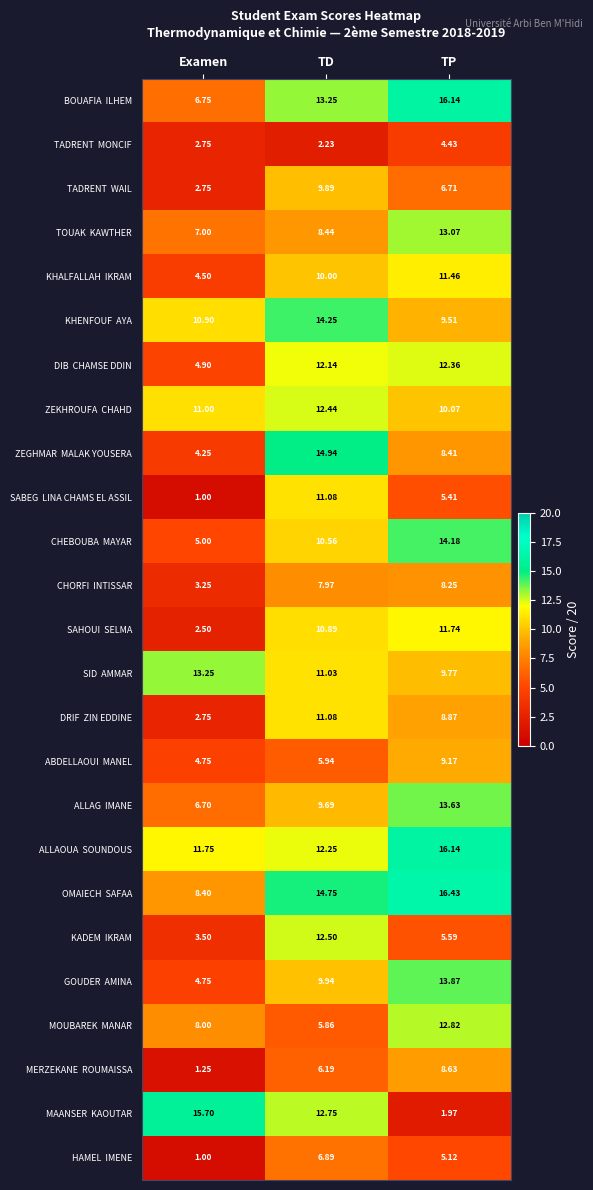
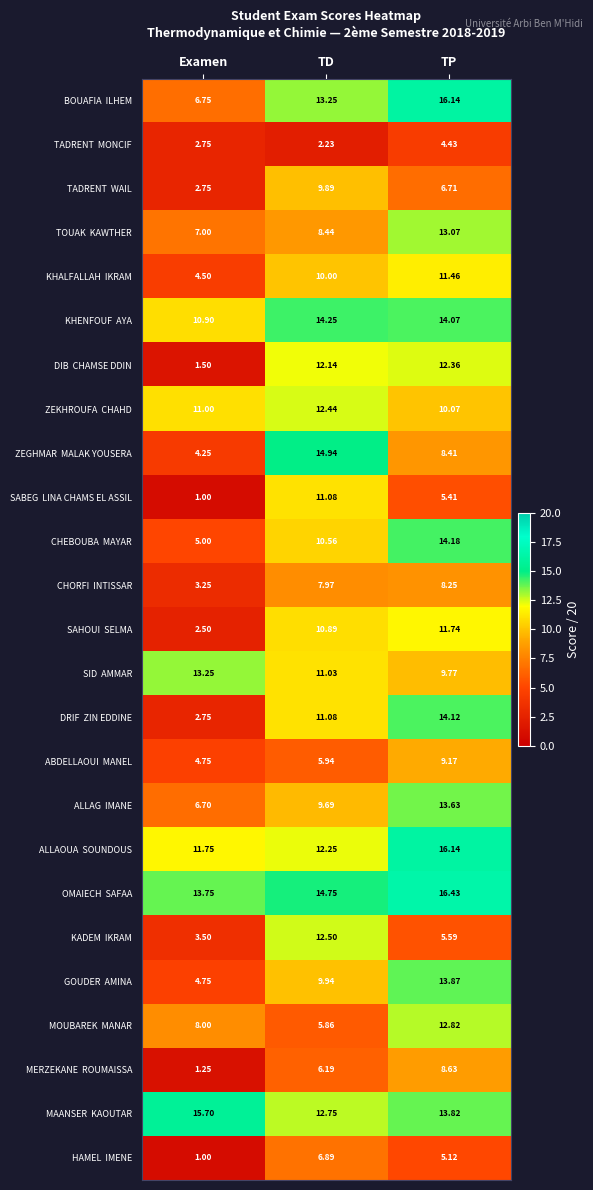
  {
    "BOUAFIA ILHEM": {
      "Examen": 6.75,
      "TD": 13.25,
      "TP": 16.14
    },
    "TADRENT MONCIF": {
      "Examen": 2.75,
      "TD": 2.23,
      "TP": 4.43
    },
    "TADRENT WAIL": {
      "Examen": 2.75,
      "TD": 9.89,
      "TP": 6.71
    },
    "TOUAK KAWTHER": {
      "Examen": 7.00,
      "TD": 8.44,
      "TP": 13.07
    },
    "KHALFALLAH IKRAM": {
      "Examen": 4.50,
      "TD": 10.00,
      "TP": 11.46
    },
    "KHENFOUF AYA": {
      "Examen": 10.90,
      "TD": 14.25,
-     "TP": 9.51
+     "TP": 14.07
    },
    "DIB CHAMSE DDIN": {
-     "Examen": 4.90,
+     "Examen": 1.50,
      "TD": 12.14,
      "TP": 12.36
    },
    "ZEKHROUFA CHAHD": {
      "Examen": 11.00,
      "TD": 12.44,
      "TP": 10.07
    },
    "ZEGHMAR MALAK YOUSERA": {
      "Examen": 4.25,
      "TD": 14.94,
      "TP": 8.41
    },
    "SABEG LINA CHAMS EL ASSIL": {
      "Examen": 1.00,
      "TD": 11.08,
      "TP": 5.41
    },
    "CHEBOUBA MAYAR": {
      "Examen": 5.00,
      "TD": 10.56,
      "TP": 14.18
    },
    "CHORFI INTISSAR": {
      "Examen": 3.25,
      "TD": 7.97,
      "TP": 8.25
    },
    "SAHOUI SELMA": {
      "Examen": 2.50,
      "TD": 10.89,
      "TP": 11.74
    },
    "SID AMMAR": {
      "Examen": 13.25,
      "TD": 11.03,
      "TP": 9.77
    },
    "DRIF ZIN EDDINE": {
      "Examen": 2.75,
      "TD": 11.08,
-     "TP": 8.87
+     "TP": 14.12
    },
    "ABDELLAOUI MANEL": {
      "Examen": 4.75,
      "TD": 5.94,
      "TP": 9.17
    },
    "ALLAG IMANE": {
      "Examen": 6.70,
      "TD": 9.69,
      "TP": 13.63
    },
    "ALLAOUA SOUNDOUS": {
      "Examen": 11.75,
      "TD": 12.25,
      "TP": 16.14
    },
    "OMAIECH SAFAA": {
-     "Examen": 8.40,
+     "Examen": 13.75,
      "TD": 14.75,
      "TP": 16.43
    },
    "KADEM IKRAM": {
      "Examen": 3.50,
      "TD": 12.50,
      "TP": 5.59
    },
    "GOUDER AMINA": {
      "Examen": 4.75,
      "TD": 9.94,
      "TP": 13.87
    },
    "MOUBAREK MANAR": {
      "Examen": 8.00,
      "TD": 5.86,
      "TP": 12.82
    },
    "MERZEKANE ROUMAISSA": {
      "Examen": 1.25,
      "TD": 6.19,
      "TP": 8.63
    },
    "MAANSER KAOUTAR": {
      "Examen": 15.70,
      "TD": 12.75,
-     "TP": 1.97
+     "TP": 13.82
    },
    "HAMEL IMENE": {
      "Examen": 1.00,
      "TD": 6.89,
      "TP": 5.12
    }
  }
